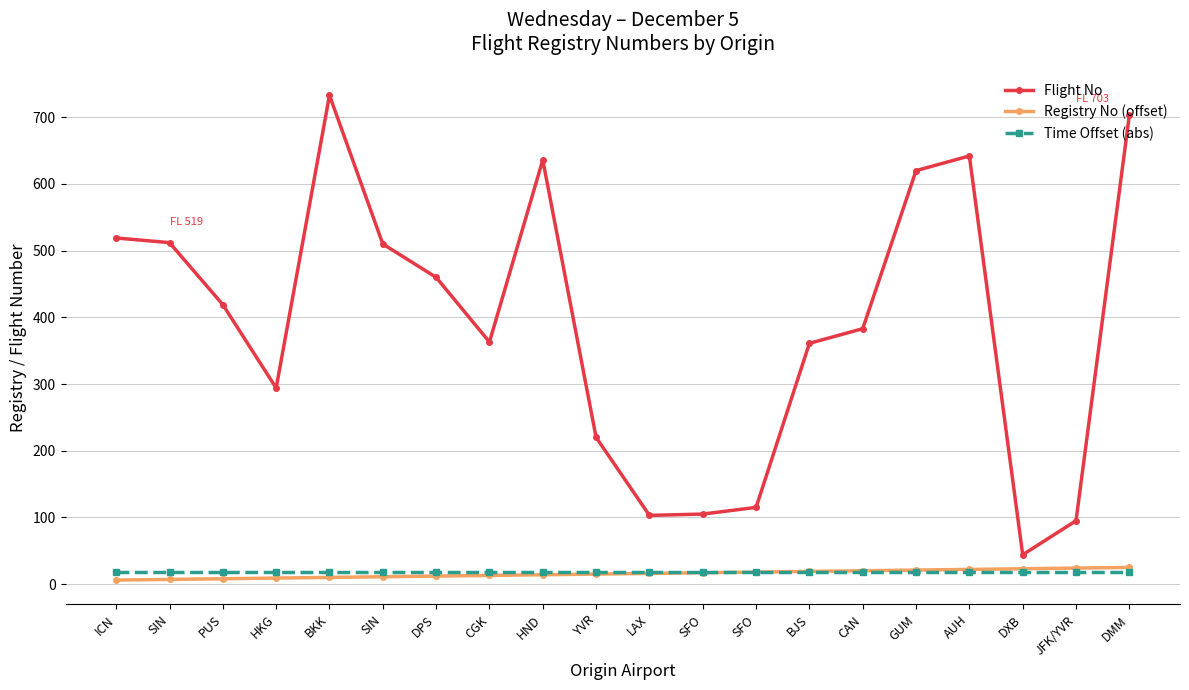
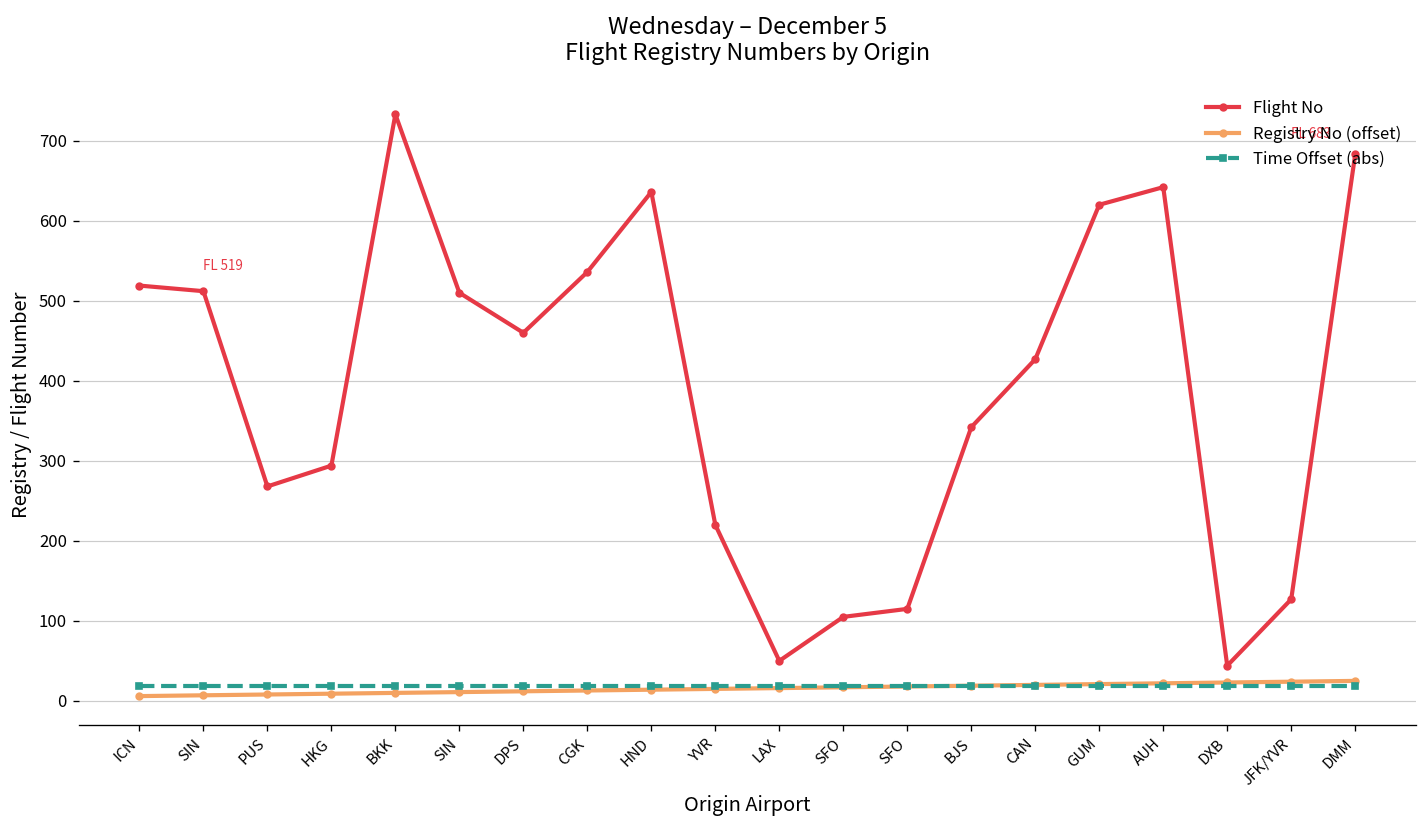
  {
    "Flight No": {
-     "PUS": 420,
-     "CGK": 360,
-     "LAX": 100,
-     "BJS": 360,
-     "CAN": 380,
-     "JFK/YVR": 100,
-     "DMM": 703
+     "PUS": 270,
+     "CGK": 540,
+     "LAX": 50,
+     "BJS": 340,
+     "CAN": 430,
+     "JFK/YVR": 130,
+     "DMM": 683
    },
    "Registry No (offset)": {
      "ICN": 10,
      "PUS": 10,
      "HKG": 10,
      "BKK": 10,
      "DPS": 10,
      "CGK": 10,
      "HND": 10,
      "AUH": 20,
      "DXB": 20,
      "JFK/YVR": 20,
      "DMM": 30
    },
    "Time Offset (abs)": {
      "ICN": 20,
      "PUS": 20,
      "HKG": 20,
      "BKK": 20,
      "DPS": 20,
      "CGK": 20,
      "HND": 20,
      "AUH": 20,
      "DXB": 20,
      "JFK/YVR": 20,
      "DMM": 20
    }
  }
